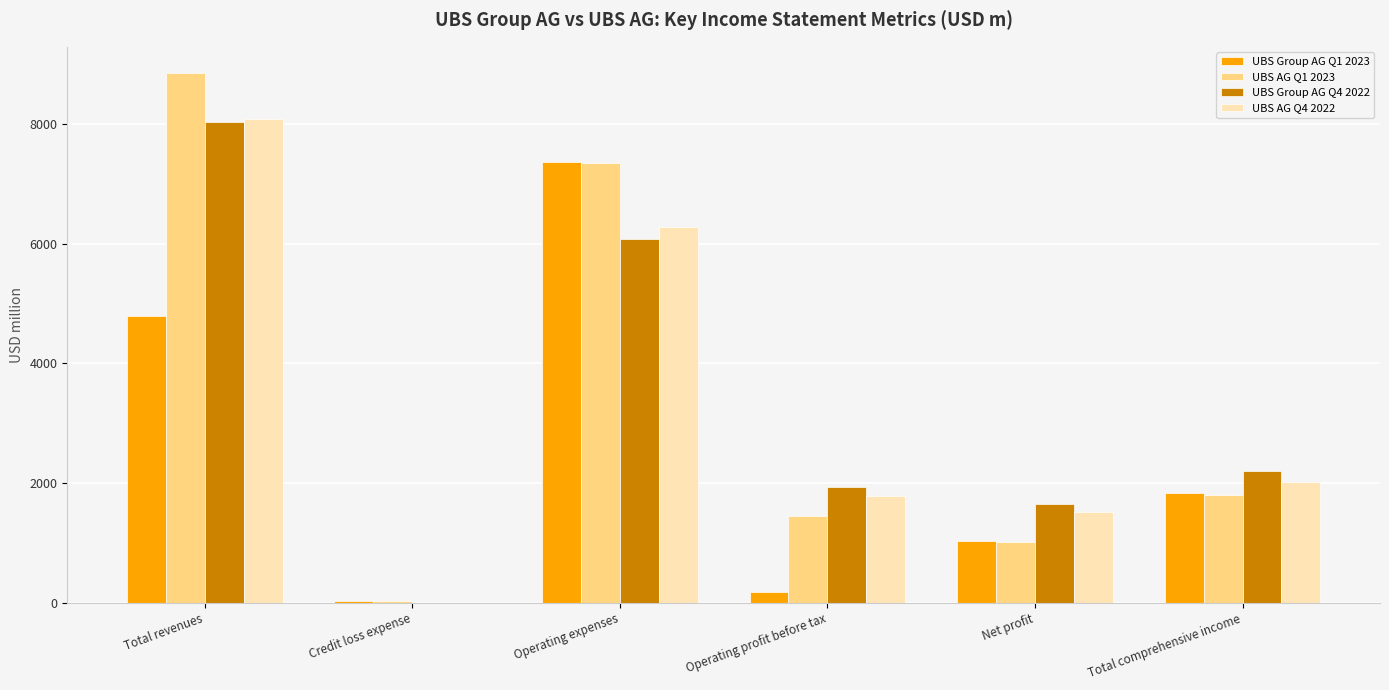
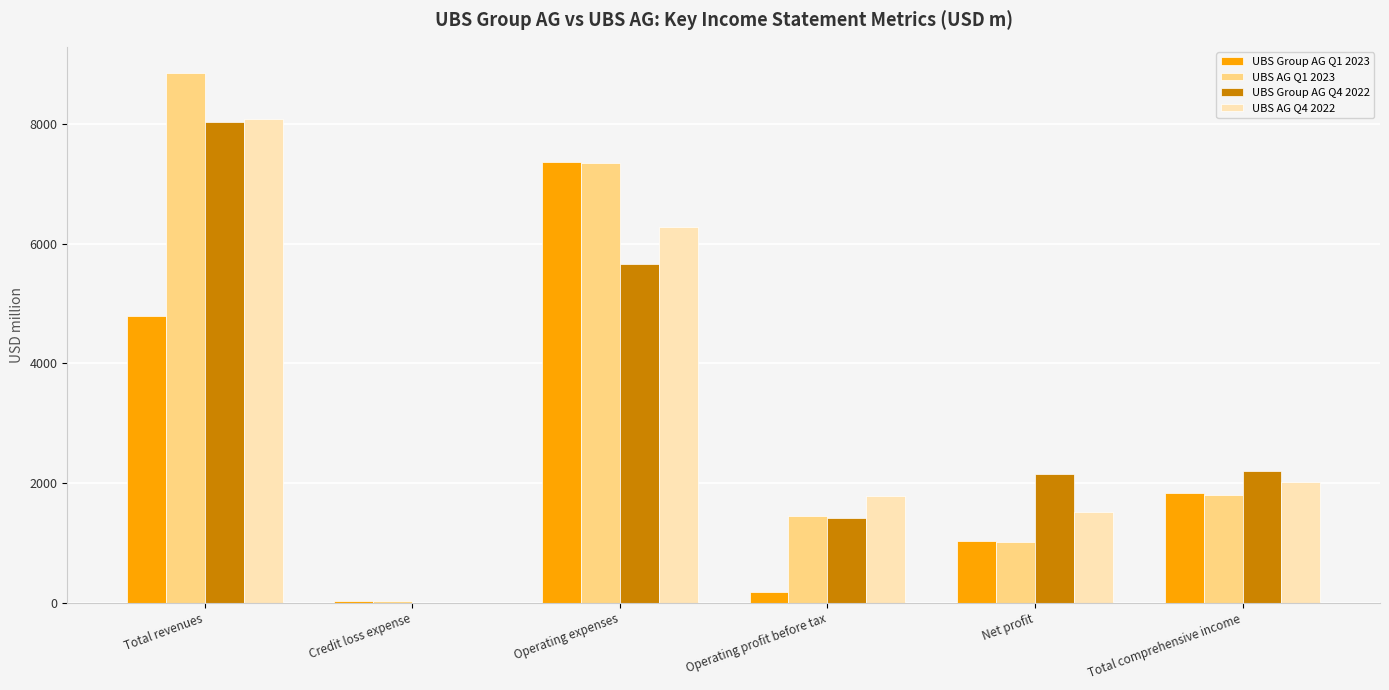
  {
    "UBS Group AG Q1 2023": {
      "Total revenues": 4800,
      "Operating expenses": 7400,
      "Operating profit before tax": 200,
      "Net profit": 1000,
      "Total comprehensive income": 1800
    },
    "UBS Group AG Q4 2022": {
      "Total revenues": 8000,
-     "Operating expenses": 6100,
-     "Operating profit before tax": 1900,
-     "Net profit": 1700,
+     "Operating expenses": 5700,
+     "Operating profit before tax": 1400,
+     "Net profit": 2200,
      "Total comprehensive income": 2200
    }
  }
